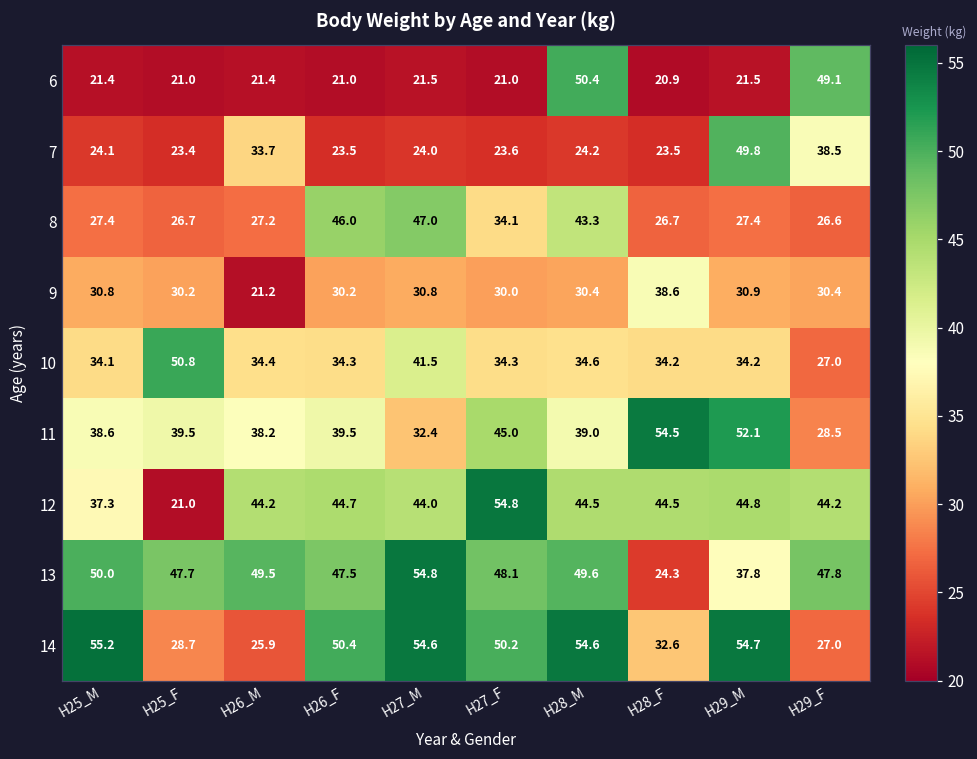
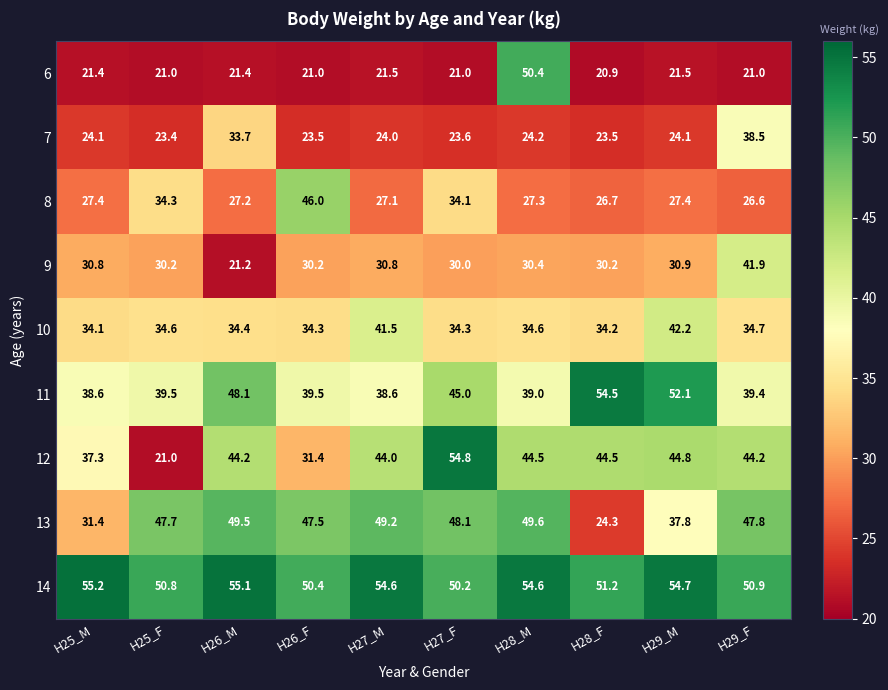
  {
    "6": {
      "H25_M": 21.4,
      "H25_F": 21.0,
      "H26_M": 21.4,
      "H26_F": 21.0,
      "H27_M": 21.5,
      "H27_F": 21.0,
      "H28_M": 50.4,
      "H28_F": 20.9,
      "H29_M": 21.5,
-     "H29_F": 49.1
+     "H29_F": 21.0
    },
    "7": {
      "H25_M": 24.1,
      "H25_F": 23.4,
      "H26_M": 33.7,
      "H26_F": 23.5,
      "H27_M": 24.0,
      "H27_F": 23.6,
      "H28_M": 24.2,
      "H28_F": 23.5,
-     "H29_M": 49.8,
+     "H29_M": 24.1,
      "H29_F": 38.5
    },
    "8": {
      "H25_M": 27.4,
-     "H25_F": 26.7,
+     "H25_F": 34.3,
      "H26_M": 27.2,
      "H26_F": 46.0,
-     "H27_M": 47.0,
+     "H27_M": 27.1,
      "H27_F": 34.1,
-     "H28_M": 43.3,
+     "H28_M": 27.3,
      "H28_F": 26.7,
      "H29_M": 27.4,
      "H29_F": 26.6
    },
    "9": {
      "H25_M": 30.8,
      "H25_F": 30.2,
      "H26_M": 21.2,
      "H26_F": 30.2,
      "H27_M": 30.8,
      "H27_F": 30.0,
      "H28_M": 30.4,
-     "H28_F": 38.6,
+     "H28_F": 30.2,
      "H29_M": 30.9,
-     "H29_F": 30.4
+     "H29_F": 41.9
    },
    "10": {
      "H25_M": 34.1,
-     "H25_F": 50.8,
+     "H25_F": 34.6,
      "H26_M": 34.4,
      "H26_F": 34.3,
      "H27_M": 41.5,
      "H27_F": 34.3,
      "H28_M": 34.6,
      "H28_F": 34.2,
-     "H29_M": 34.2,
-     "H29_F": 27.0
+     "H29_M": 42.2,
+     "H29_F": 34.7
    },
    "11": {
      "H25_M": 38.6,
      "H25_F": 39.5,
-     "H26_M": 38.2,
+     "H26_M": 48.1,
      "H26_F": 39.5,
-     "H27_M": 32.4,
+     "H27_M": 38.6,
      "H27_F": 45.0,
      "H28_M": 39.0,
      "H28_F": 54.5,
      "H29_M": 52.1,
-     "H29_F": 28.5
+     "H29_F": 39.4
    },
    "12": {
      "H25_M": 37.3,
      "H25_F": 21.0,
      "H26_M": 44.2,
-     "H26_F": 44.7,
+     "H26_F": 31.4,
      "H27_M": 44.0,
      "H27_F": 54.8,
      "H28_M": 44.5,
      "H28_F": 44.5,
      "H29_M": 44.8,
      "H29_F": 44.2
    },
    "13": {
-     "H25_M": 50.0,
+     "H25_M": 31.4,
      "H25_F": 47.7,
      "H26_M": 49.5,
      "H26_F": 47.5,
-     "H27_M": 54.8,
+     "H27_M": 49.2,
      "H27_F": 48.1,
      "H28_M": 49.6,
      "H28_F": 24.3,
      "H29_M": 37.8,
      "H29_F": 47.8
    },
    "14": {
      "H25_M": 55.2,
-     "H25_F": 28.7,
-     "H26_M": 25.9,
+     "H25_F": 50.8,
+     "H26_M": 55.1,
      "H26_F": 50.4,
      "H27_M": 54.6,
      "H27_F": 50.2,
      "H28_M": 54.6,
-     "H28_F": 32.6,
+     "H28_F": 51.2,
      "H29_M": 54.7,
-     "H29_F": 27.0
+     "H29_F": 50.9
    }
  }
